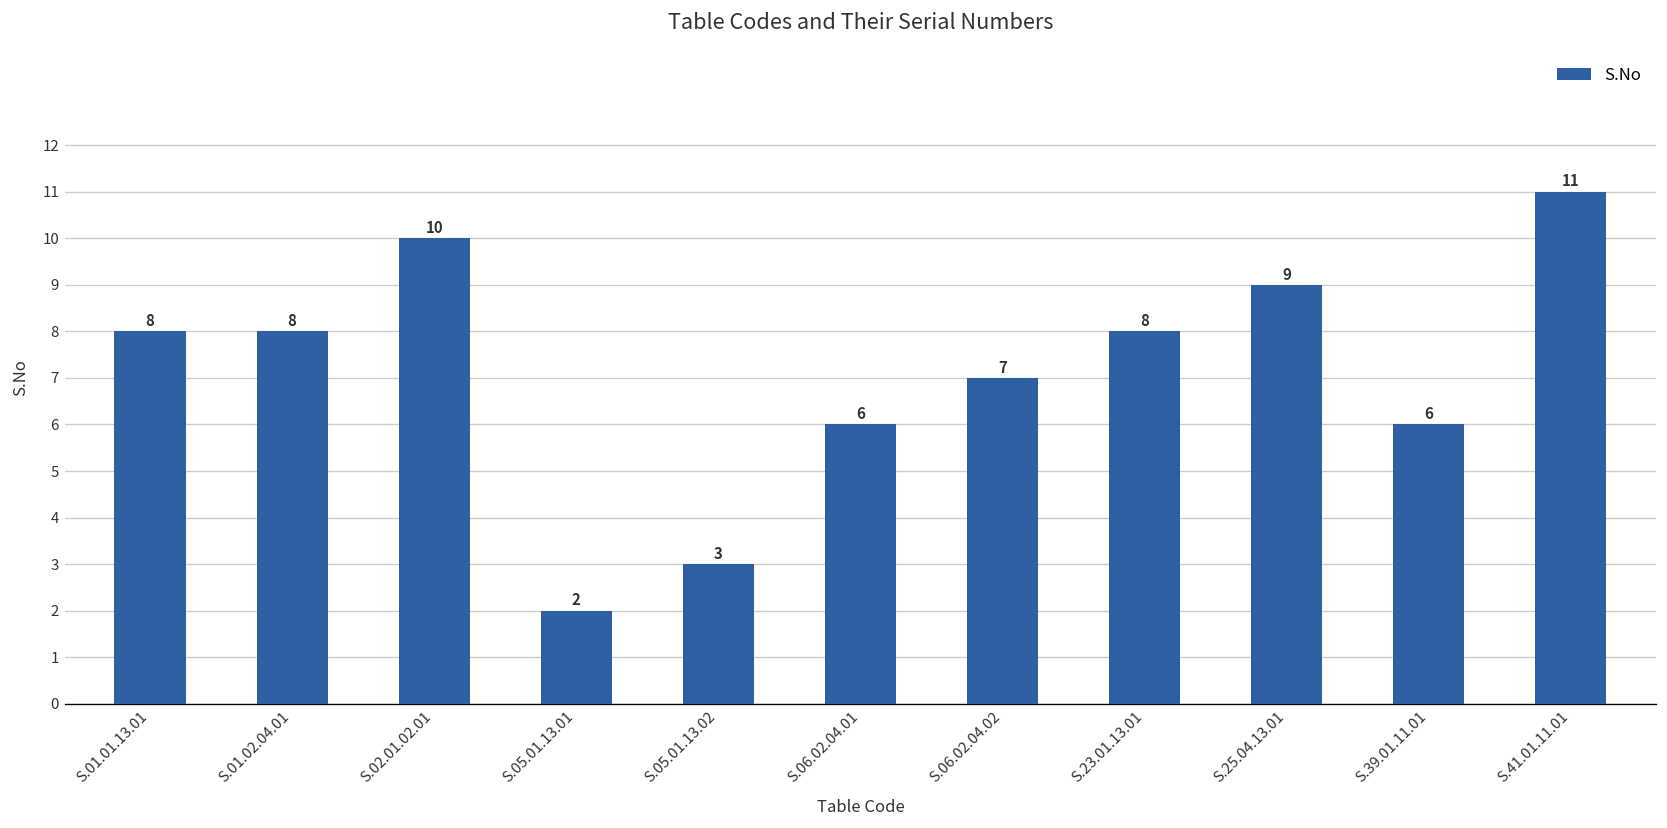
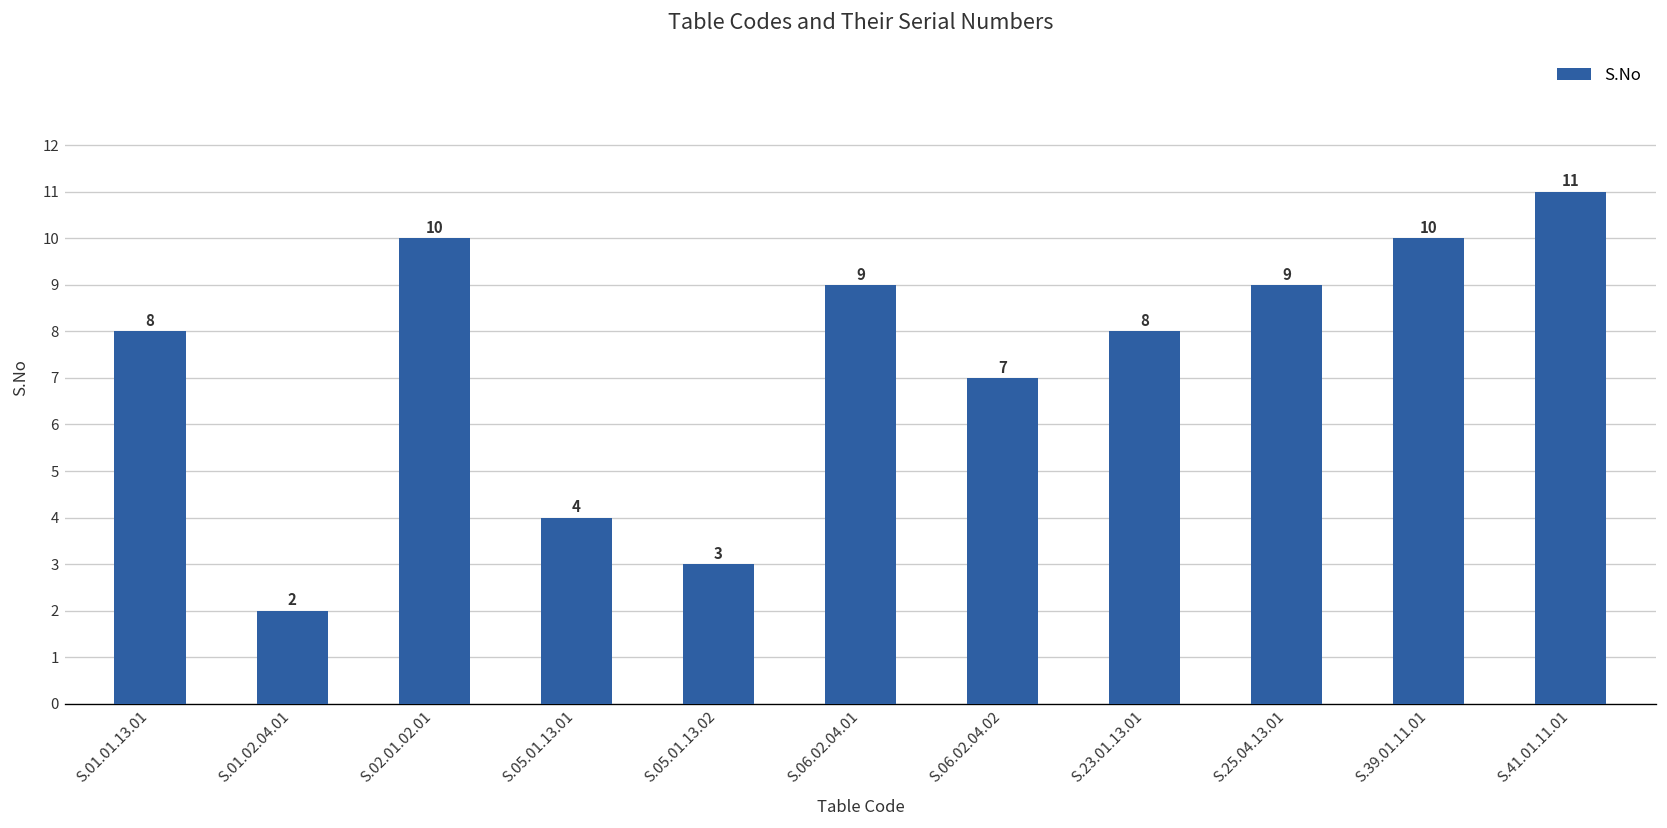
  {
    "S.01.01.13.01": 8,
-   "S.01.02.04.01": 8,
+   "S.01.02.04.01": 2,
    "S.02.01.02.01": 10,
-   "S.05.01.13.01": 2,
+   "S.05.01.13.01": 4,
    "S.05.01.13.02": 3,
-   "S.06.02.04.01": 6,
+   "S.06.02.04.01": 9,
    "S.06.02.04.02": 7,
    "S.23.01.13.01": 8,
    "S.25.04.13.01": 9,
-   "S.39.01.11.01": 6,
+   "S.39.01.11.01": 10,
    "S.41.01.11.01": 11
  }
